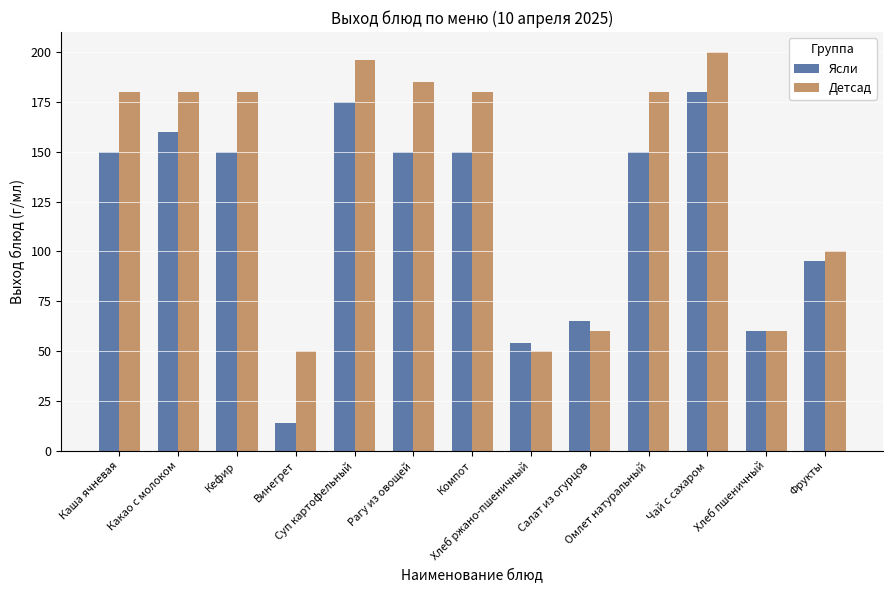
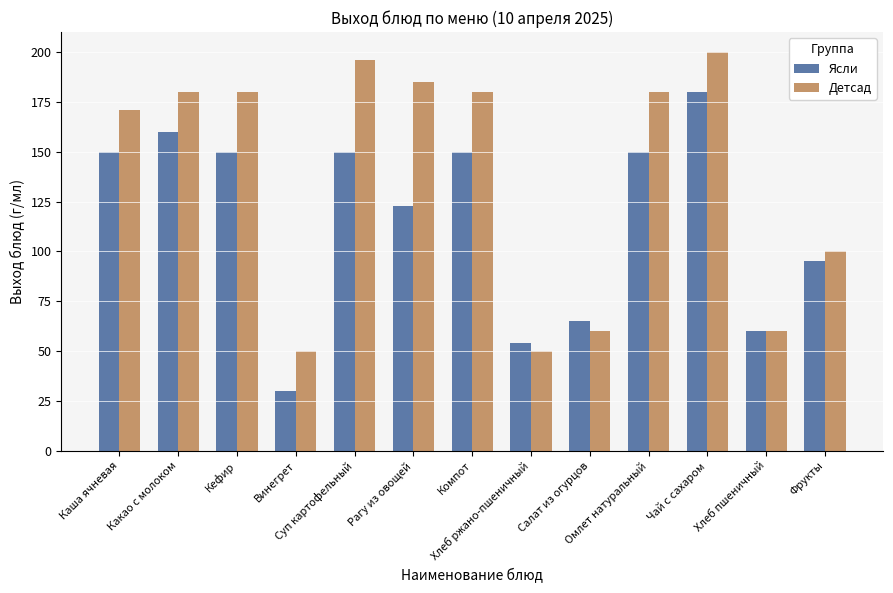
  {
    "Ясли": {
      "Каша ячневая": 150,
      "Какао с молоком": 160,
      "Кефир": 150,
-     "Винегрет": 14,
-     "Суп картофельный": 175,
-     "Рагу из овощей": 150,
+     "Винегрет": 30,
+     "Суп картофельный": 150,
+     "Рагу из овощей": 123,
      "Компот": 150,
      "Хлеб ржано-пшеничный": 54,
      "Салат из огурцов": 65,
      "Омлет натуральный": 150,
      "Чай с сахаром": 180,
      "Хлеб пшеничный": 60,
      "Фрукты": 95
    },
    "Детсад": {
-     "Каша ячневая": 180,
+     "Каша ячневая": 171,
      "Какао с молоком": 180,
      "Кефир": 180,
      "Винегрет": 50,
      "Суп картофельный": 196,
      "Рагу из овощей": 185,
      "Компот": 180,
      "Хлеб ржано-пшеничный": 50,
      "Салат из огурцов": 60,
      "Омлет натуральный": 180,
      "Чай с сахаром": 200,
      "Хлеб пшеничный": 60,
      "Фрукты": 100
    }
  }
